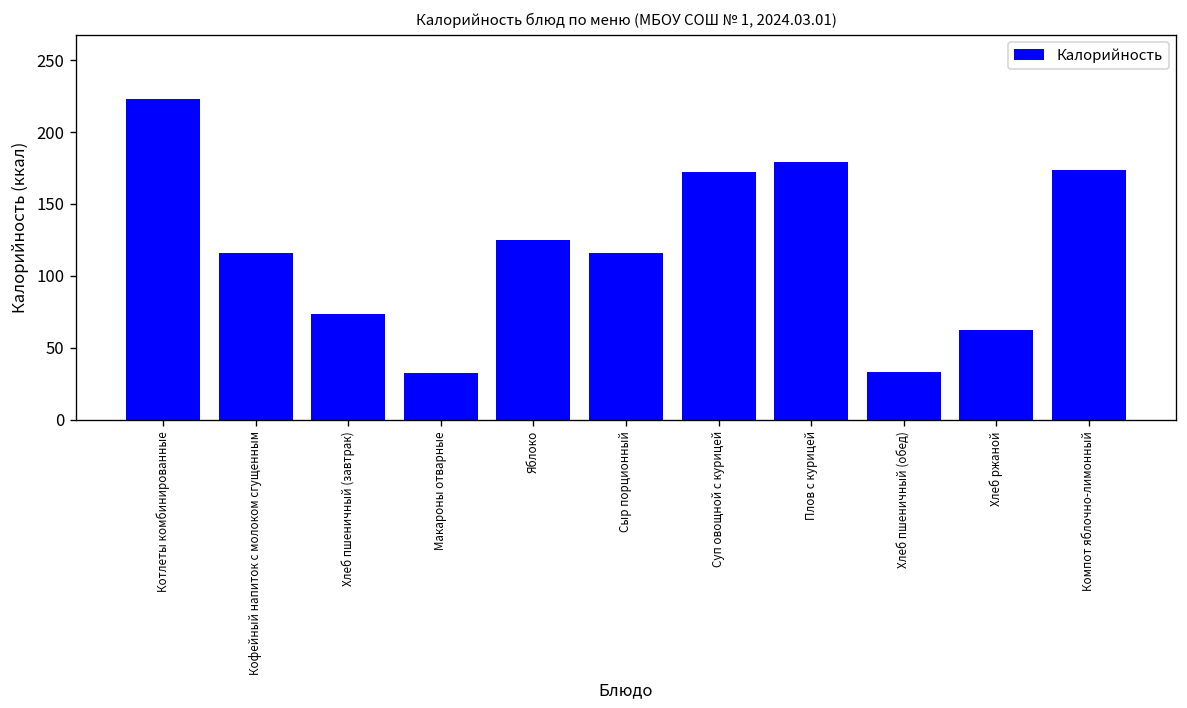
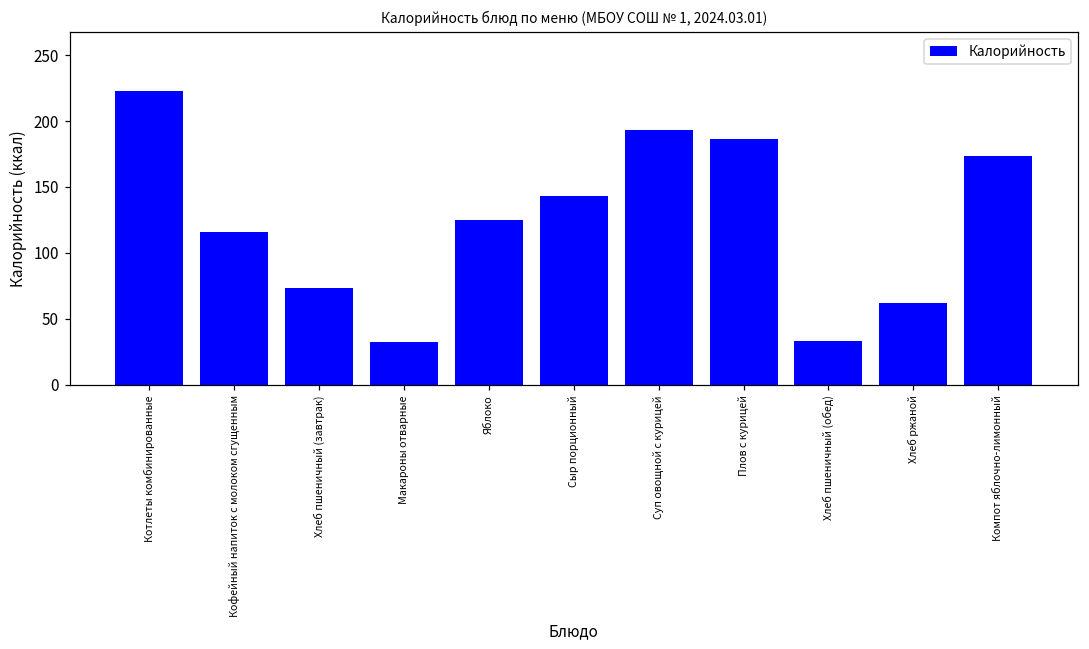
  {
    "Котлеты комбинированные": 223,
    "Кофейный напиток с молоком сгущенным": 116,
    "Хлеб пшеничный (завтрак)": 73,
    "Макароны отварные": 33,
    "Яблоко": 125,
-   "Сыр порционный": 116,
-   "Суп овощной с курицей": 172,
-   "Плов с курицей": 179,
+   "Сыр порционный": 143,
+   "Суп овощной с курицей": 193,
+   "Плов с курицей": 186,
    "Хлеб пшеничный (обед)": 33,
    "Хлеб ржаной": 62,
    "Компот яблочно-лимонный": 173
  }
